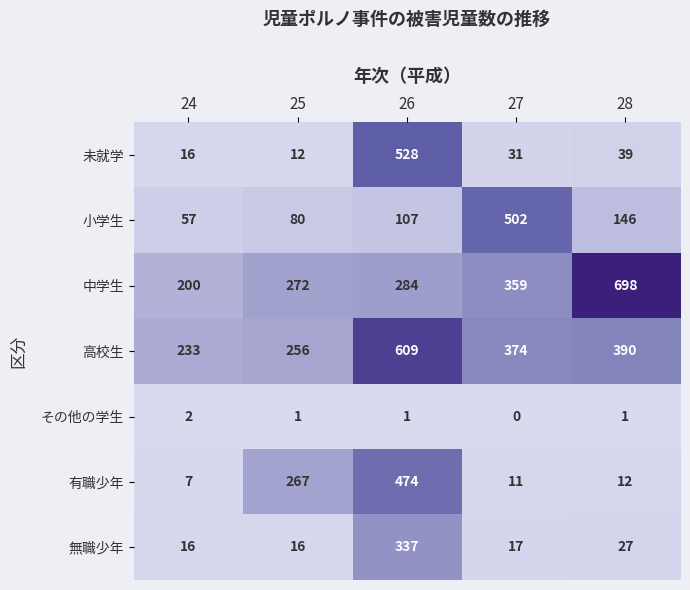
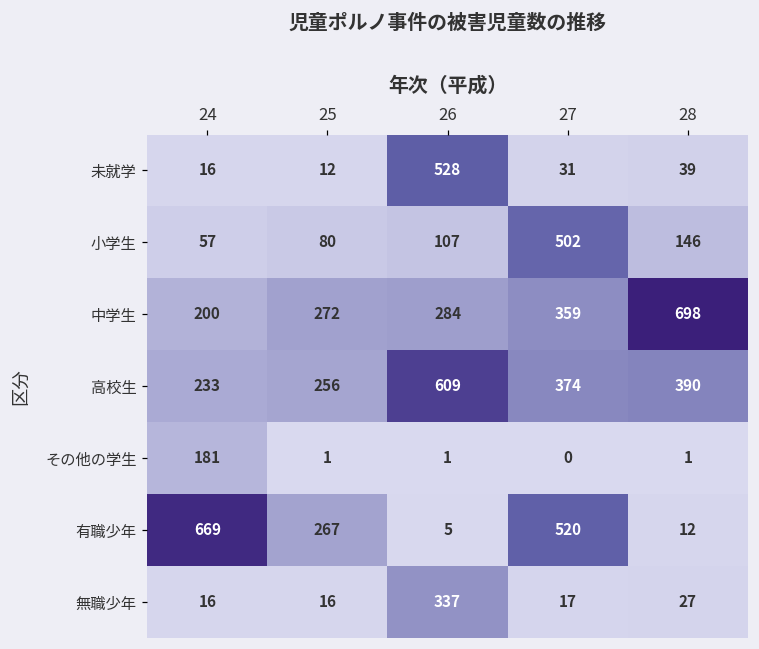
  {
    "未就学": {
      "24": 16,
      "25": 12,
      "26": 528,
      "27": 31,
      "28": 39
    },
    "小学生": {
      "24": 57,
      "25": 80,
      "26": 107,
      "27": 502,
      "28": 146
    },
    "中学生": {
      "24": 200,
      "25": 272,
      "26": 284,
      "27": 359,
      "28": 698
    },
    "高校生": {
      "24": 233,
      "25": 256,
      "26": 609,
      "27": 374,
      "28": 390
    },
    "その他の学生": {
-     "24": 2,
+     "24": 181,
      "25": 1,
      "26": 1,
      "27": 0,
      "28": 1
    },
    "有職少年": {
-     "24": 7,
+     "24": 669,
      "25": 267,
-     "26": 474,
-     "27": 11,
+     "26": 5,
+     "27": 520,
      "28": 12
    },
    "無職少年": {
      "24": 16,
      "25": 16,
      "26": 337,
      "27": 17,
      "28": 27
    }
  }
